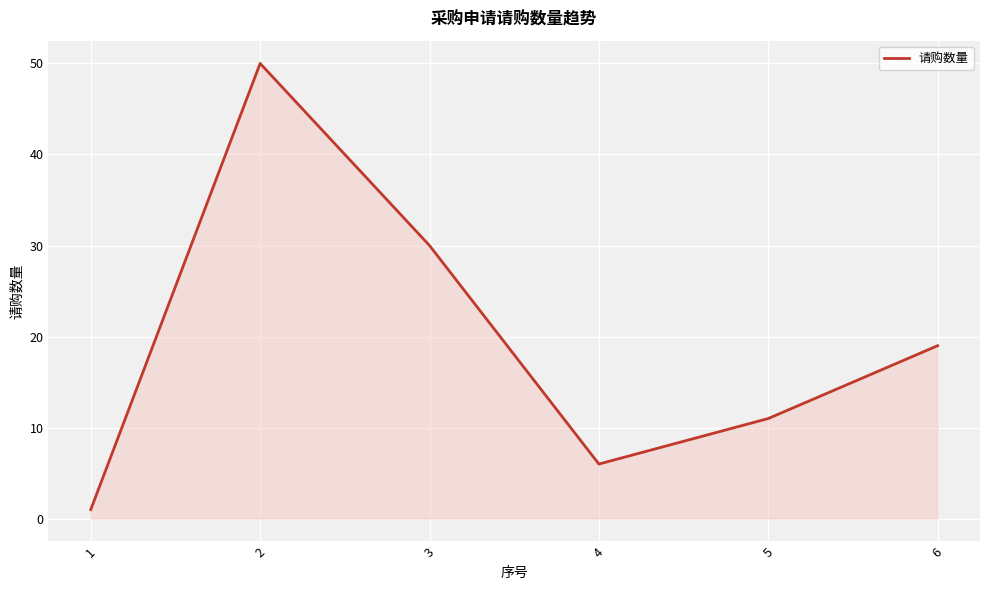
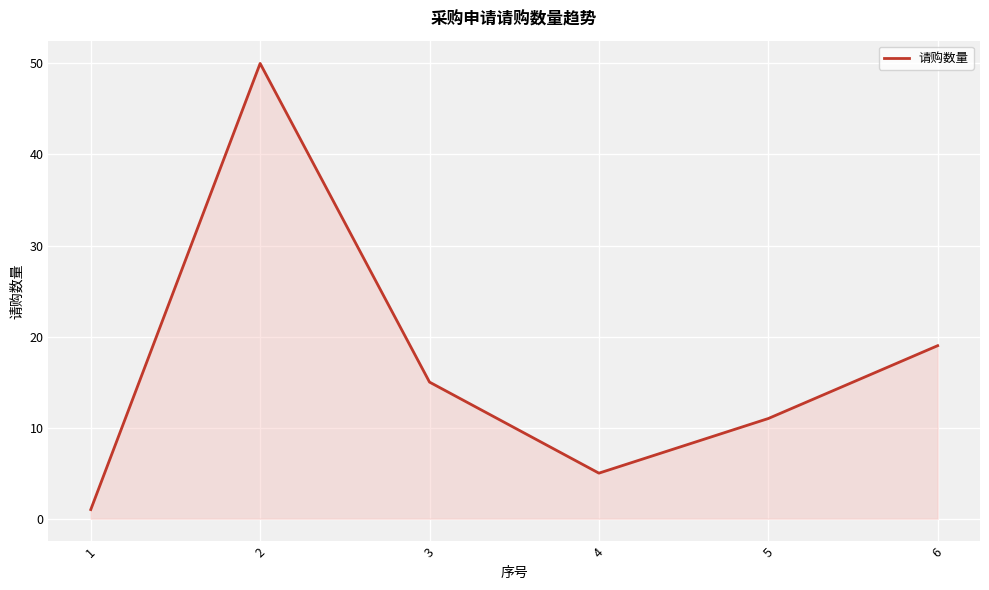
  {
    "1": 1,
    "2": 50,
-   "3": 30,
-   "4": 6,
+   "3": 15,
+   "4": 5,
    "5": 11,
    "6": 19
  }
